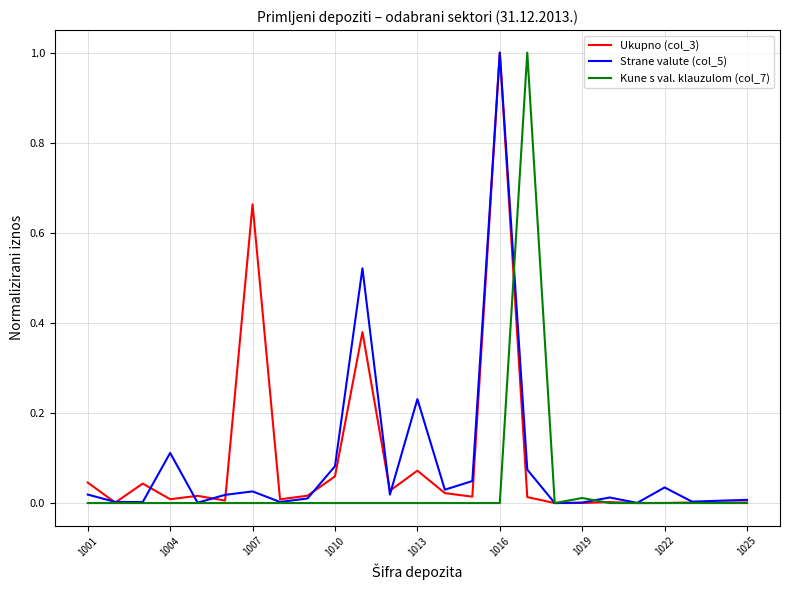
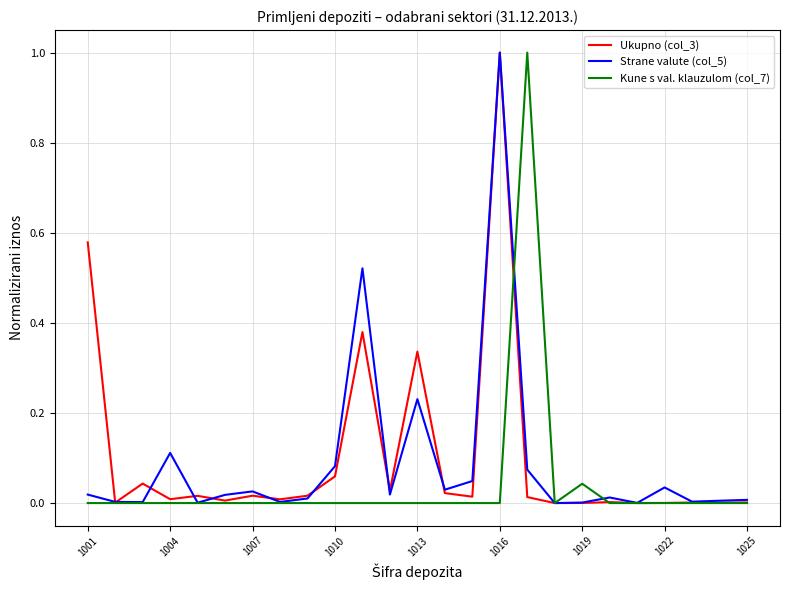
  {
    "Ukupno (col_3)": {
-     "1001": 0.05,
+     "1001": 0.58,
      "1004": 0.01,
-     "1007": 0.66,
+     "1007": 0.02,
      "1010": 0.06,
-     "1013": 0.07
+     "1013": 0.34
    },
    "Strane valute (col_5)": {
      "1001": 0.02,
      "1004": 0.11,
      "1007": 0.03,
      "1010": 0.08,
      "1013": 0.23,
      "1022": 0.03,
      "1025": 0.01
    },
    "Kune s val. klauzulom (col_7)": {
      "1001": 0.00,
      "1004": 0.00,
      "1007": 0.00,
      "1010": 0.00,
      "1013": 0.00,
      "1016": 0.00,
-     "1019": 0.01
+     "1019": 0.04
    }
  }
